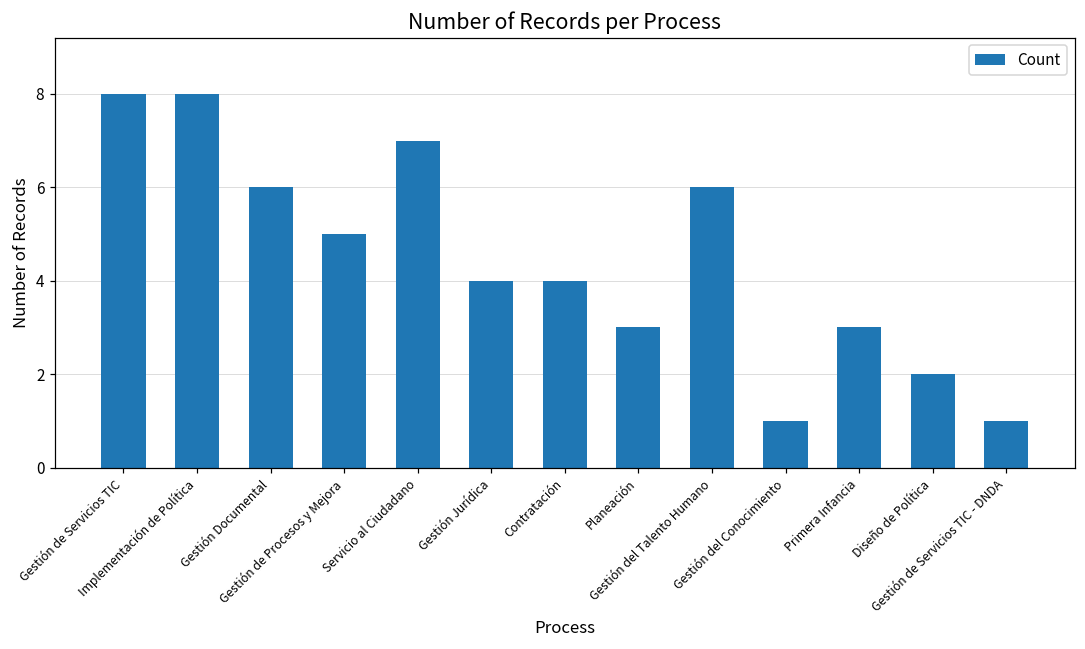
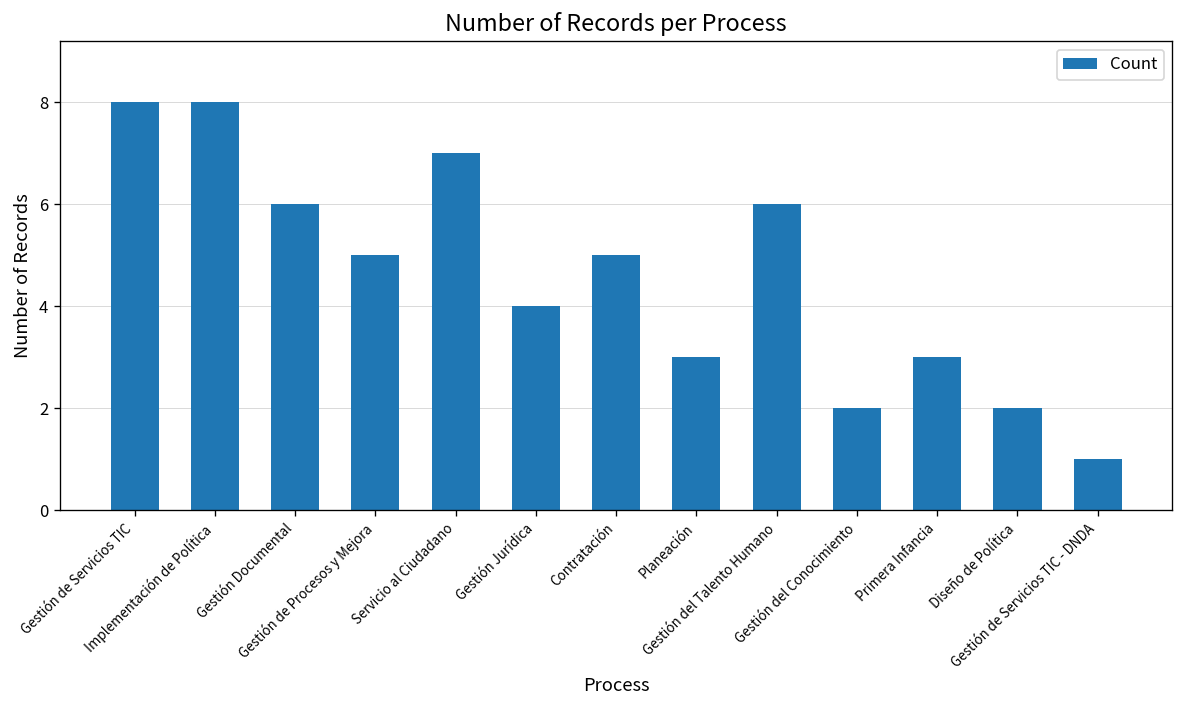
  {
    "Gestión de Servicios TIC": 8,
    "Implementación de Política": 8,
    "Gestión Documental": 6,
    "Gestión de Procesos y Mejora": 5,
    "Servicio al Ciudadano": 7,
    "Gestión Jurídica": 4,
-   "Contratación": 4,
+   "Contratación": 5,
    "Planeación": 3,
    "Gestión del Talento Humano": 6,
-   "Gestión del Conocimiento": 1,
+   "Gestión del Conocimiento": 2,
    "Primera Infancia": 3,
    "Diseño de Política": 2,
    "Gestión de Servicios TIC - DNDA": 1
  }
